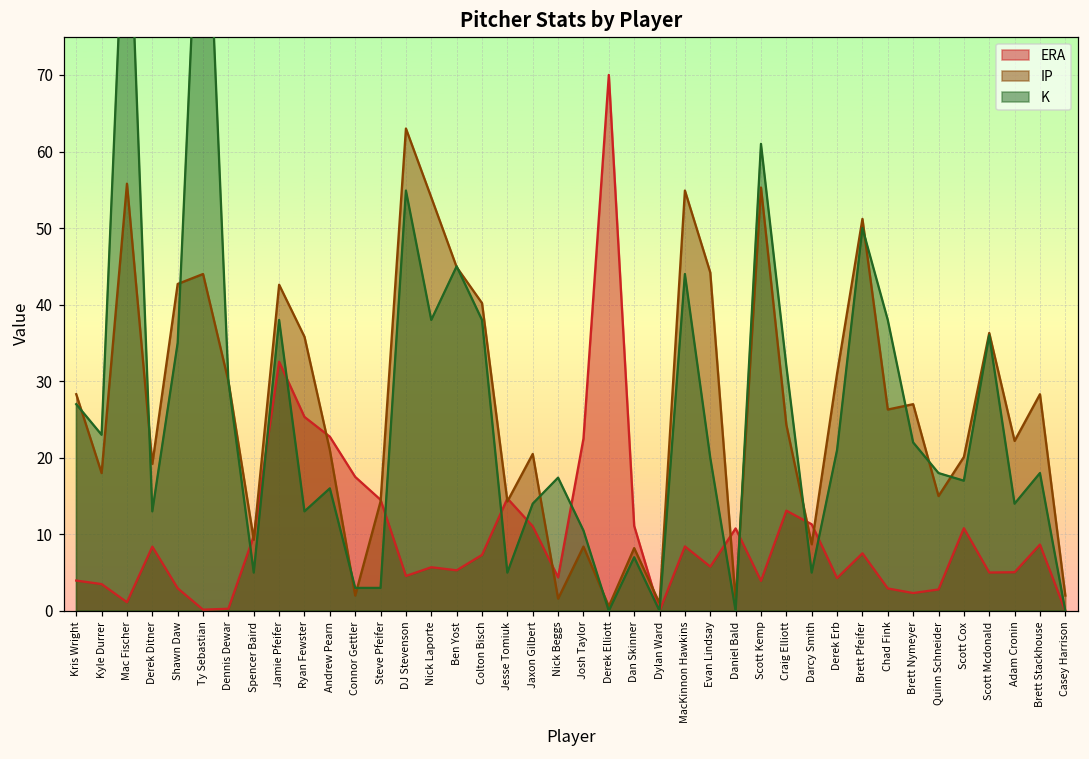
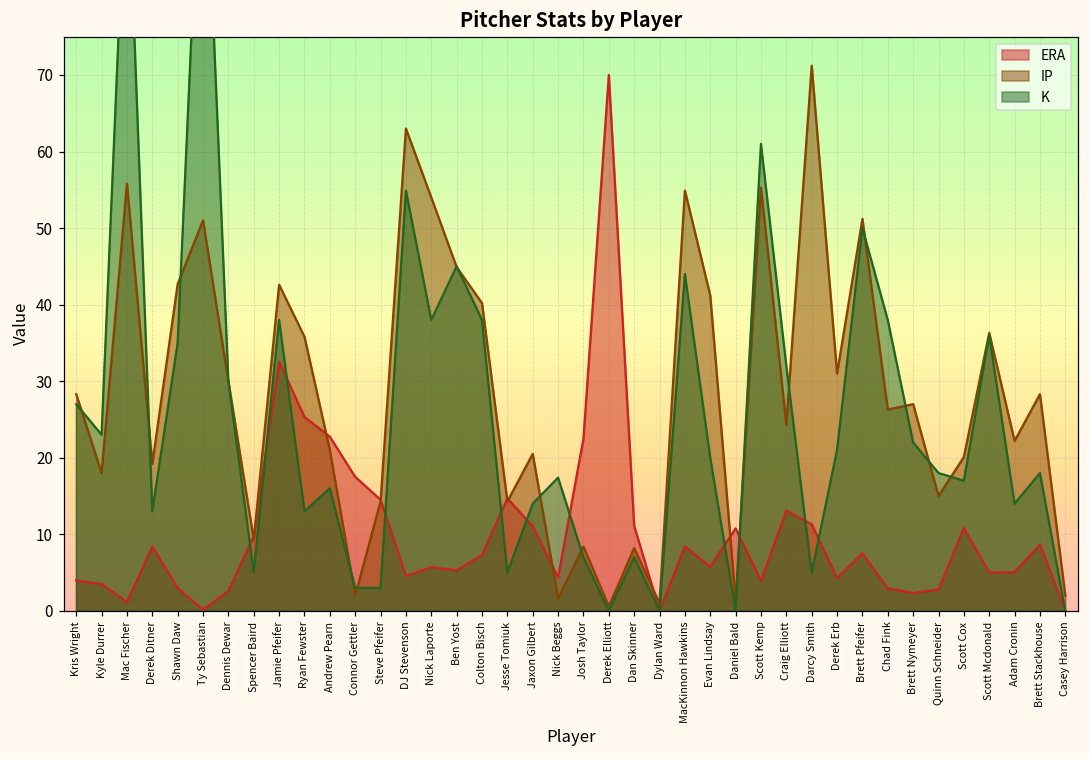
  {
    "ERA": {
      "Kris Wright": 4,
      "Kyle Durrer": 4,
      "Mac Fischer": 1,
      "Derek Ditner": 8,
      "Shawn Daw": 3,
      "Ty Sebastian": 0,
-     "Dennis Dewar": 0,
+     "Dennis Dewar": 3,
      "Spencer Baird": 10,
      "Jamie Pfeifer": 33,
      "Ryan Fewster": 25,
      "Andrew Pearn": 23,
      "Connor Gettler": 18,
      "DJ Stevenson": 5,
      "Nick Laporte": 6,
      "Ben Yost": 5,
      "Colton Bisch": 7,
      "Jesse Tomiuk": 15,
      "Jaxon Gilbert": 11,
      "Nick Beggs": 4,
      "Josh Taylor": 23,
      "Derek Elliott": 70,
      "Dan Skinner": 11,
      "MacKinnon Hawkins": 8,
      "Evan Lindsay": 6,
      "Daniel Bald": 11,
      "Scott Kemp": 4,
      "Craig Elliott": 13,
      "Darcy Smith": 11,
      "Derek Erb": 4,
      "Brett Pfeifer": 8,
      "Chad Fink": 3,
      "Brett Nymeyer": 2,
      "Quinn Schneider": 3,
      "Scott Cox": 11,
      "Scott Mcdonald": 5,
      "Adam Cronin": 5,
      "Brett Stackhouse": 9
    },
    "IP": {
      "Kris Wright": 28,
      "Kyle Durrer": 18,
      "Mac Fischer": 56,
      "Derek Ditner": 19,
      "Shawn Daw": 43,
-     "Ty Sebastian": 44,
+     "Ty Sebastian": 51,
      "Spencer Baird": 9,
      "Jamie Pfeifer": 43,
      "Ryan Fewster": 36,
      "Andrew Pearn": 21,
      "Connor Gettler": 2,
      "DJ Stevenson": 63,
      "Nick Laporte": 54,
      "Colton Bisch": 40,
      "Jesse Tomiuk": 14,
      "Jaxon Gilbert": 21,
      "Nick Beggs": 2,
      "Josh Taylor": 8,
      "Derek Elliott": 1,
      "Dan Skinner": 8,
      "Dylan Ward": 1,
      "MacKinnon Hawkins": 55,
-     "Evan Lindsay": 44,
+     "Evan Lindsay": 41,
      "Daniel Bald": 1,
      "Scott Kemp": 55,
      "Craig Elliott": 24,
-     "Darcy Smith": 9,
+     "Darcy Smith": 71,
      "Derek Erb": 31,
      "Brett Pfeifer": 51,
      "Chad Fink": 26,
      "Brett Nymeyer": 27,
      "Quinn Schneider": 15,
      "Scott Cox": 20,
      "Adam Cronin": 22,
      "Brett Stackhouse": 28,
      "Casey Harrison": 2
    },
    "K": {
      "Kris Wright": 27,
      "Kyle Durrer": 23,
      "Derek Ditner": 13,
      "Shawn Daw": 35,
      "Spencer Baird": 5,
      "Jamie Pfeifer": 38,
      "Ryan Fewster": 13,
      "Andrew Pearn": 16,
      "Connor Gettler": 3,
      "Steve Pfeifer": 3,
      "DJ Stevenson": 55,
      "Nick Laporte": 38,
      "Colton Bisch": 38,
      "Jesse Tomiuk": 5,
      "Jaxon Gilbert": 14,
      "Nick Beggs": 17,
-     "Josh Taylor": 11,
+     "Josh Taylor": 7,
      "Derek Elliott": 0,
      "Dan Skinner": 7,
      "MacKinnon Hawkins": 44,
      "Evan Lindsay": 20,
      "Daniel Bald": 0,
      "Scott Kemp": 61,
      "Craig Elliott": 32,
      "Darcy Smith": 5,
      "Derek Erb": 21,
      "Brett Pfeifer": 50,
      "Chad Fink": 38,
      "Brett Nymeyer": 22,
      "Quinn Schneider": 18,
      "Scott Cox": 17,
      "Adam Cronin": 14,
      "Brett Stackhouse": 18
    }
  }
